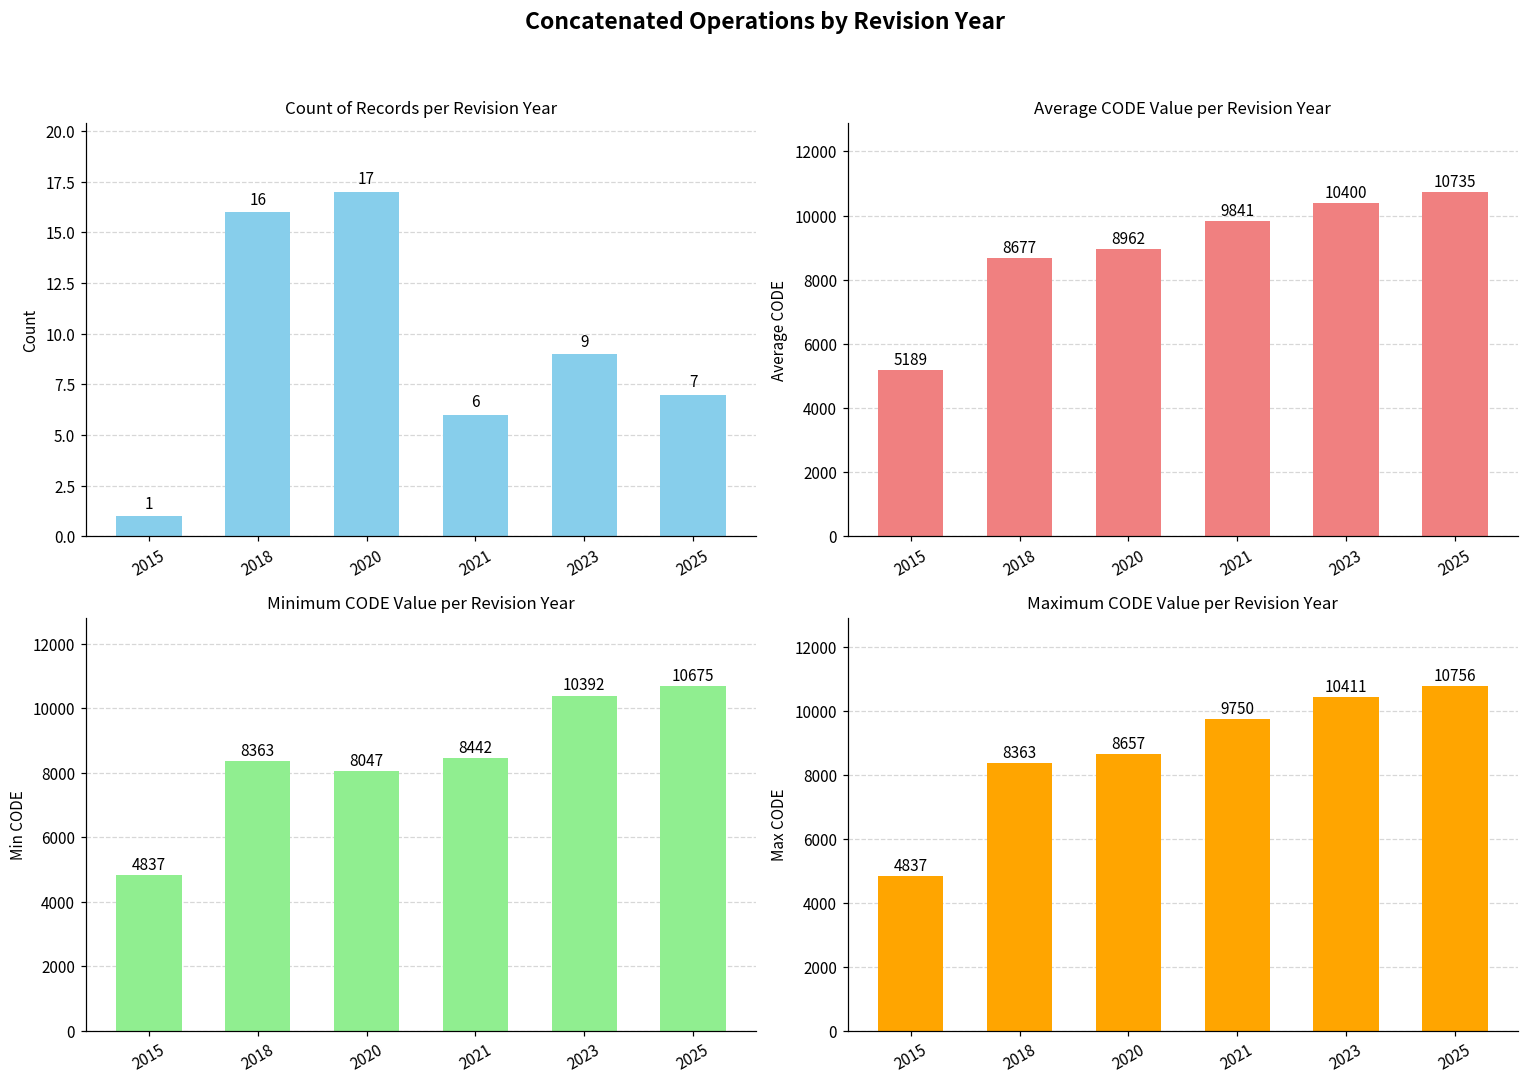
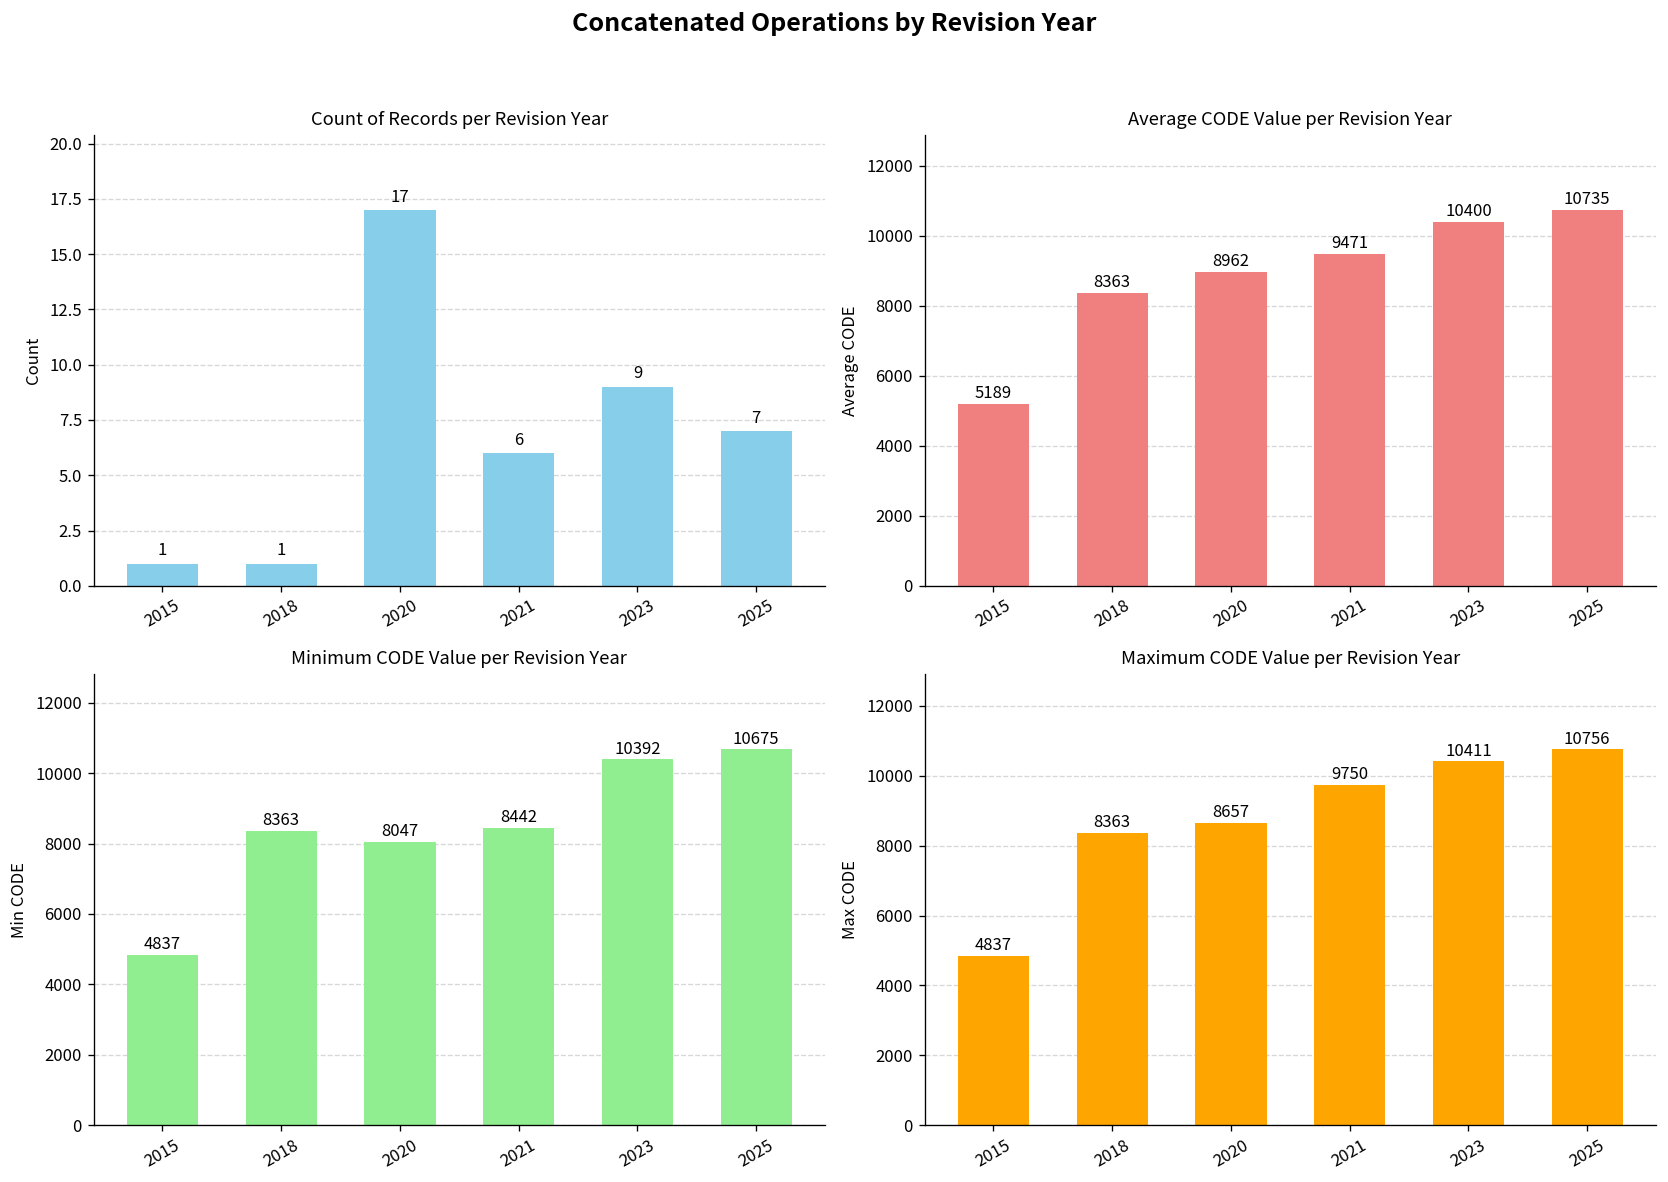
  {
    "Count of Records per Revision Year": {
      "2015": 1,
-     "2018": 16,
+     "2018": 1,
      "2020": 17,
      "2021": 6,
      "2023": 9,
      "2025": 7
    },
    "Average CODE Value per Revision Year": {
      "2015": 5189,
-     "2018": 8677,
+     "2018": 8363,
      "2020": 8962,
-     "2021": 9841,
+     "2021": 9471,
      "2023": 10400,
      "2025": 10735
    },
    "Minimum CODE Value per Revision Year": {
      "2015": 4837,
      "2018": 8363,
      "2020": 8047,
      "2021": 8442,
      "2023": 10392,
      "2025": 10675
    },
    "Maximum CODE Value per Revision Year": {
      "2015": 4837,
      "2018": 8363,
      "2020": 8657,
      "2021": 9750,
      "2023": 10411,
      "2025": 10756
    }
  }
